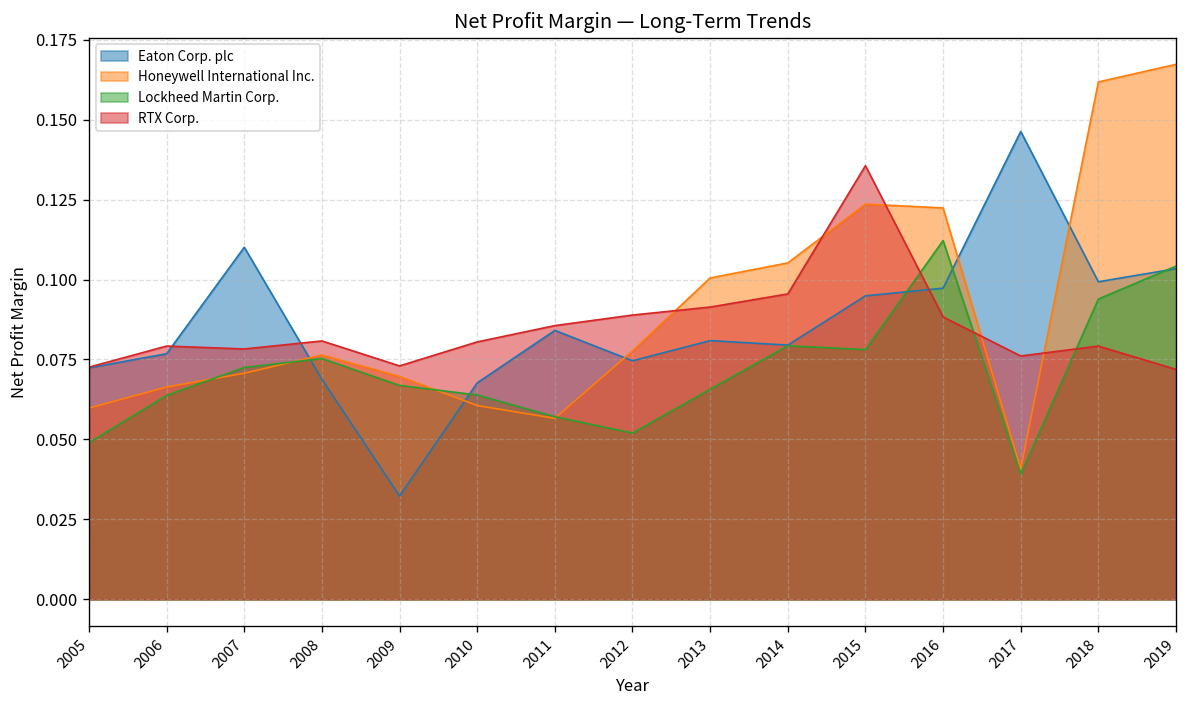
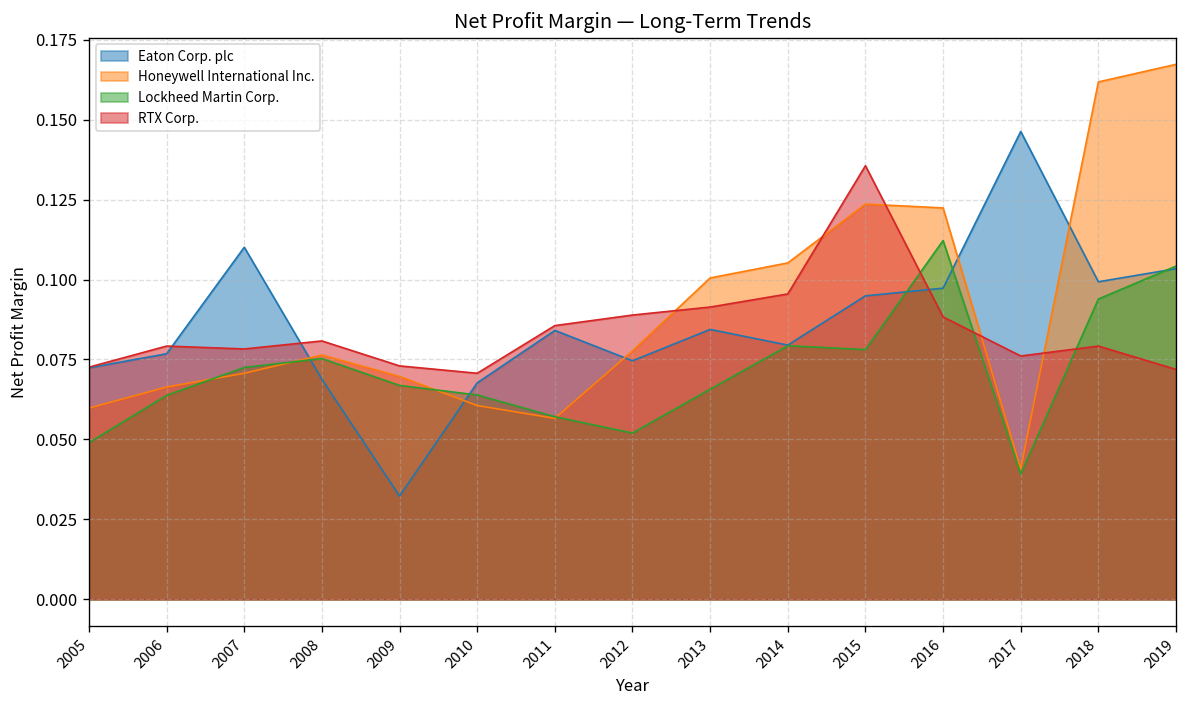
  {
    "Eaton Corp. plc": {
      "2006": 0.077,
      "2007": 0.110,
      "2008": 0.069,
      "2009": 0.032,
      "2010": 0.068,
      "2011": 0.084,
      "2012": 0.075,
-     "2013": 0.081,
+     "2013": 0.084,
      "2015": 0.095,
      "2016": 0.097,
      "2017": 0.146,
      "2018": 0.099
    },
    "Honeywell International Inc.": {
      "2005": 0.060,
      "2006": 0.066,
      "2007": 0.071,
      "2008": 0.076,
      "2009": 0.070,
      "2010": 0.061,
      "2012": 0.078,
      "2013": 0.101,
      "2014": 0.105,
      "2015": 0.124,
      "2016": 0.122,
      "2017": 0.041,
      "2018": 0.162,
      "2019": 0.167
    },
    "Lockheed Martin Corp.": {
      "2005": 0.049,
      "2006": 0.064,
      "2007": 0.073,
      "2008": 0.075,
      "2009": 0.067,
      "2010": 0.064,
      "2012": 0.052,
      "2013": 0.066,
      "2015": 0.078,
      "2016": 0.112,
      "2017": 0.039,
      "2018": 0.094
    },
    "RTX Corp.": {
      "2006": 0.079,
      "2007": 0.078,
      "2008": 0.081,
      "2009": 0.073,
-     "2010": 0.081,
+     "2010": 0.071,
      "2011": 0.086,
      "2012": 0.089,
      "2013": 0.091,
      "2014": 0.096,
      "2015": 0.136,
      "2016": 0.088,
      "2017": 0.076,
      "2018": 0.079,
      "2019": 0.072
    }
  }
